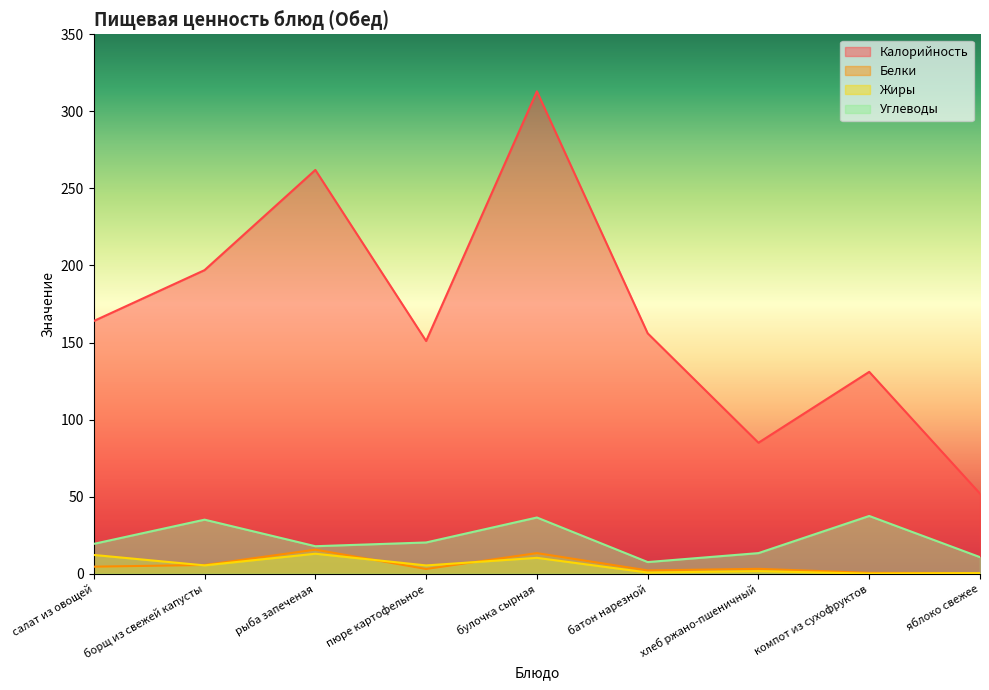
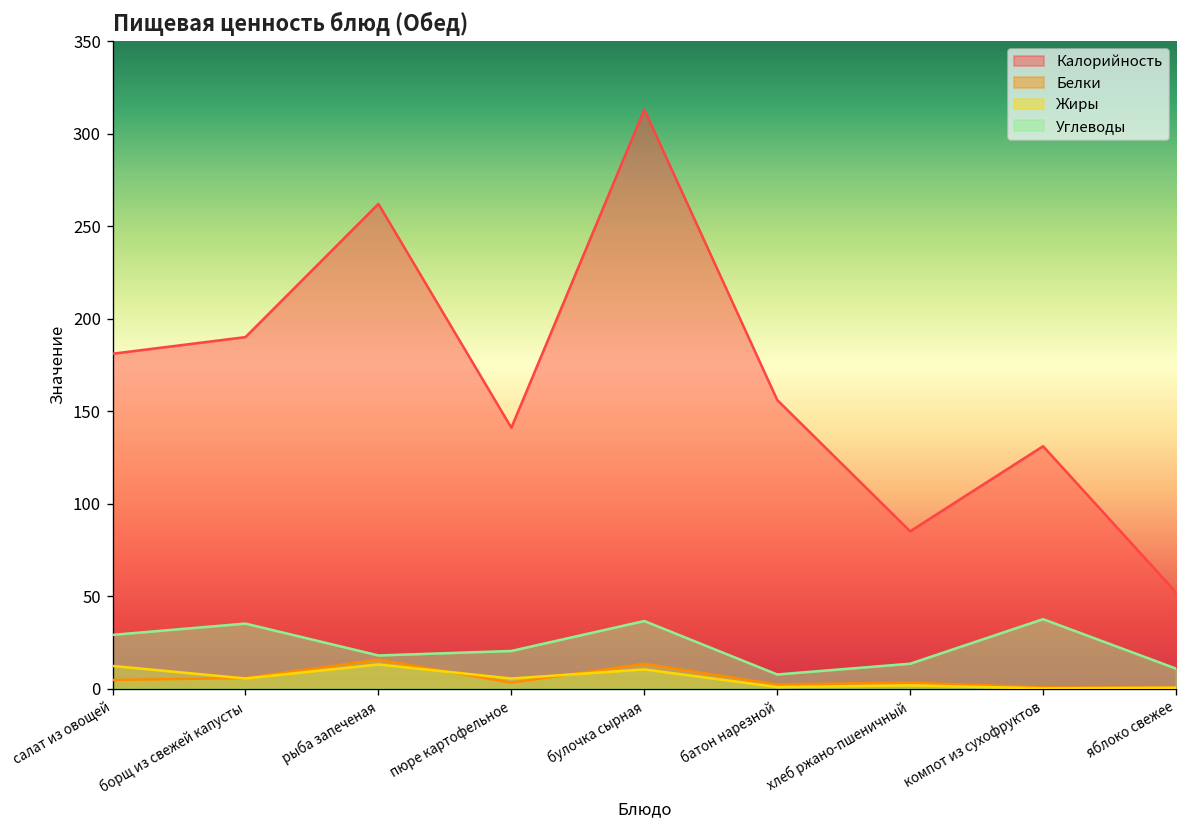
  {
    "Калорийность": {
-     "салат из овощей": 164,
-     "борщ из свежей капусты": 197,
+     "салат из овощей": 181,
+     "борщ из свежей капусты": 190,
      "рыба запеченая": 262,
-     "пюре картофельное": 151,
+     "пюре картофельное": 141,
      "булочка сырная": 313,
      "батон нарезной": 156,
      "хлеб ржано-пшеничный": 85,
      "компот из сухофруктов": 131,
      "яблоко свежее": 52
    },
    "Углеводы": {
-     "салат из овощей": 19,
+     "салат из овощей": 29,
      "борщ из свежей капусты": 35,
      "рыба запеченая": 18,
      "пюре картофельное": 20,
      "булочка сырная": 37,
      "батон нарезной": 8,
      "хлеб ржано-пшеничный": 13,
      "компот из сухофруктов": 38,
      "яблоко свежее": 11
    }
  }
